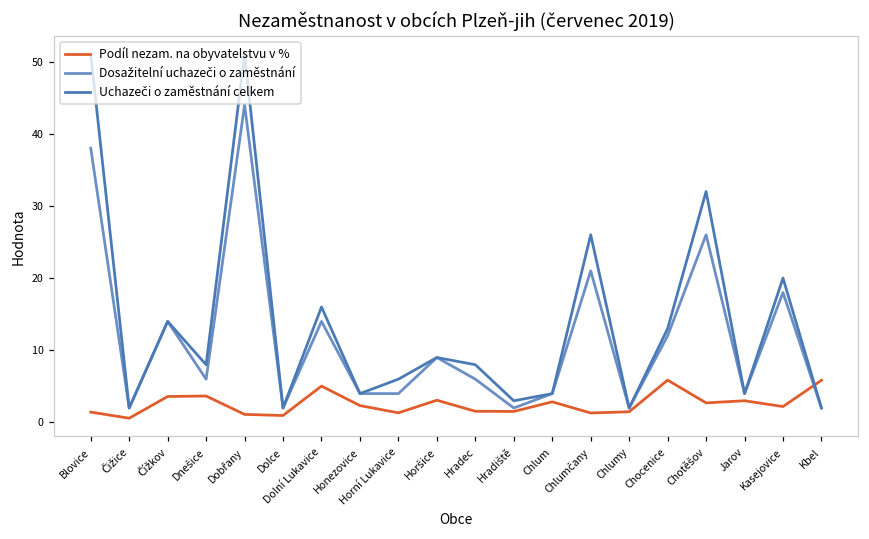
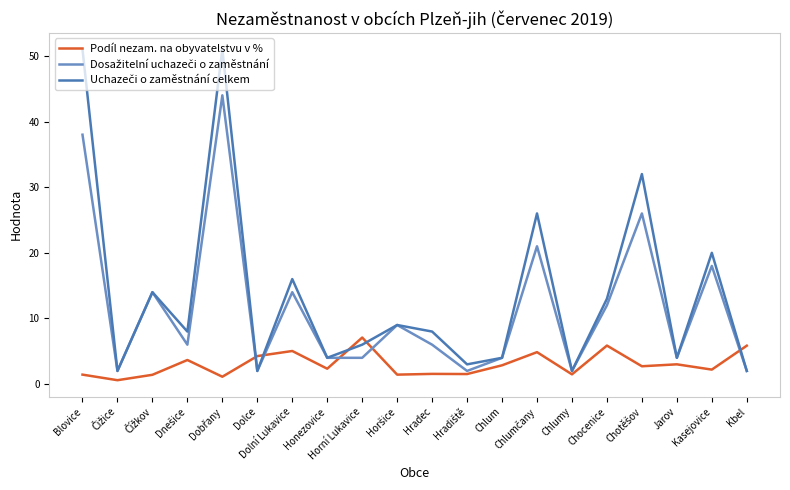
  {
    "Podíl nezam. na obyvatelstvu v %": {
      "Blovice": 1,
      "Čižice": 1,
-     "Čížkov": 4,
+     "Čížkov": 1,
      "Dnešice": 4,
      "Dobřany": 1,
-     "Dolce": 1,
+     "Dolce": 4,
      "Dolní Lukavice": 5,
      "Honezovice": 2,
-     "Horní Lukavice": 1,
-     "Horšice": 3,
+     "Horní Lukavice": 7,
+     "Horšice": 1,
      "Hradec": 2,
      "Hradiště": 2,
      "Chlum": 3,
-     "Chlumčany": 1,
+     "Chlumčany": 5,
      "Chlumy": 1,
      "Chocenice": 6,
      "Chotěšov": 3,
      "Jarov": 3,
      "Kasejovice": 2,
      "Kbel": 6
    }
  }
